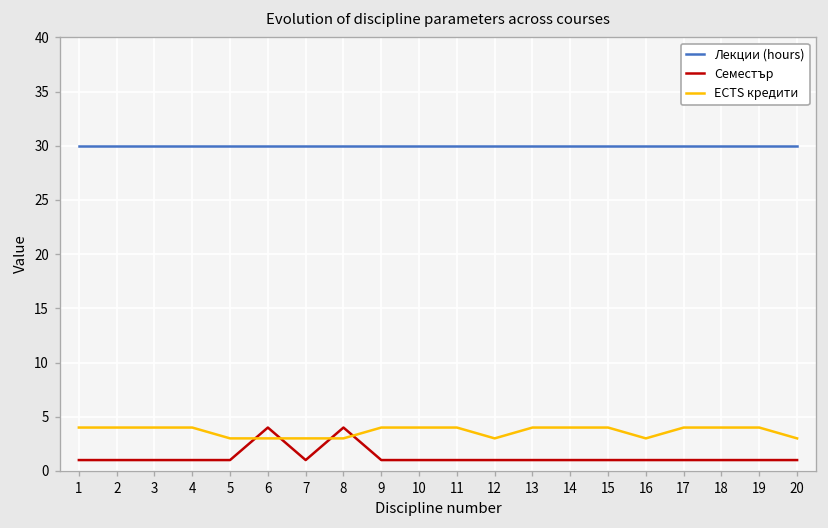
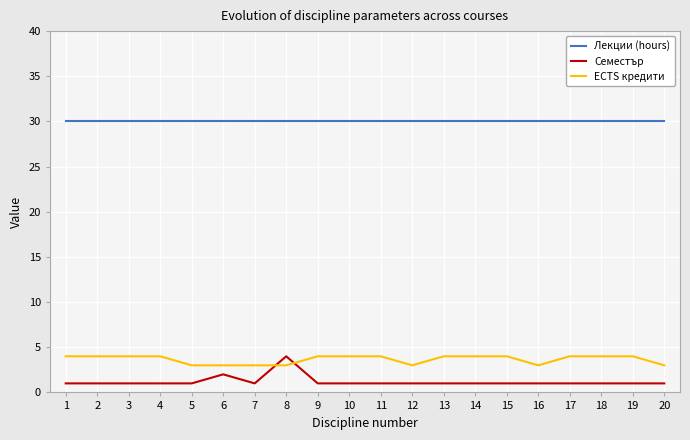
  {
    "Лекции (hours)": {
      "1": 30,
      "2": 30,
      "3": 30,
      "4": 30,
      "5": 30,
      "6": 30,
      "7": 30,
      "8": 30,
      "9": 30,
      "10": 30,
      "11": 30,
      "12": 30,
      "13": 30,
      "14": 30,
      "15": 30,
      "16": 30,
      "17": 30,
      "18": 30,
      "19": 30,
      "20": 30
    },
    "Семестър": {
      "1": 1,
      "2": 1,
      "3": 1,
      "4": 1,
      "5": 1,
-     "6": 4,
+     "6": 2,
      "7": 1,
      "8": 4,
      "9": 1,
      "10": 1,
      "11": 1,
      "12": 1,
      "13": 1,
      "14": 1,
      "15": 1,
      "16": 1,
      "17": 1,
      "18": 1,
      "19": 1,
      "20": 1
    },
    "ECTS кредити": {
      "1": 4,
      "2": 4,
      "3": 4,
      "4": 4,
      "5": 3,
      "6": 3,
      "7": 3,
      "8": 3,
      "9": 4,
      "10": 4,
      "11": 4,
      "12": 3,
      "13": 4,
      "14": 4,
      "15": 4,
      "16": 3,
      "17": 4,
      "18": 4,
      "19": 4,
      "20": 3
    }
  }
